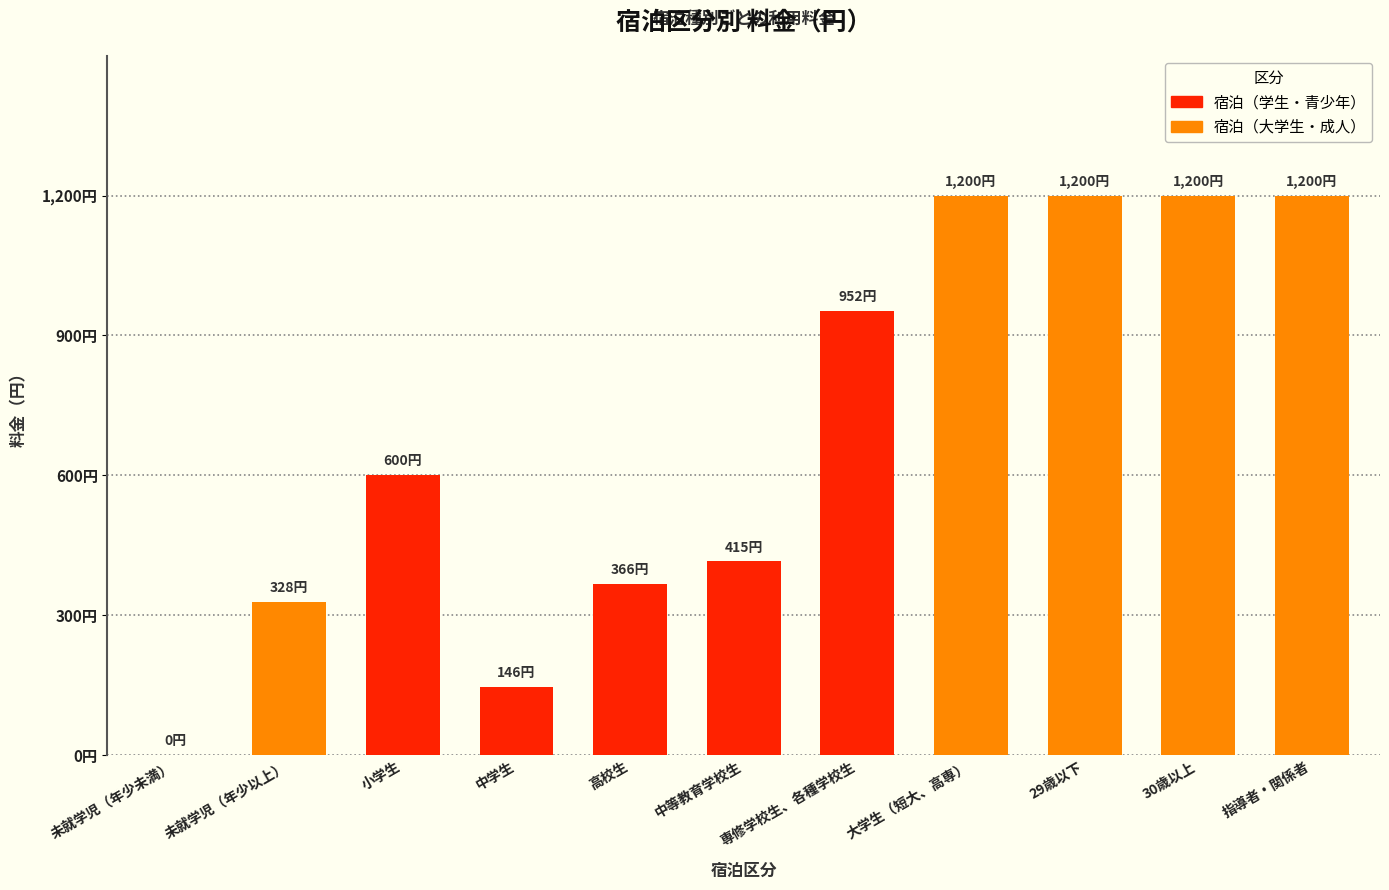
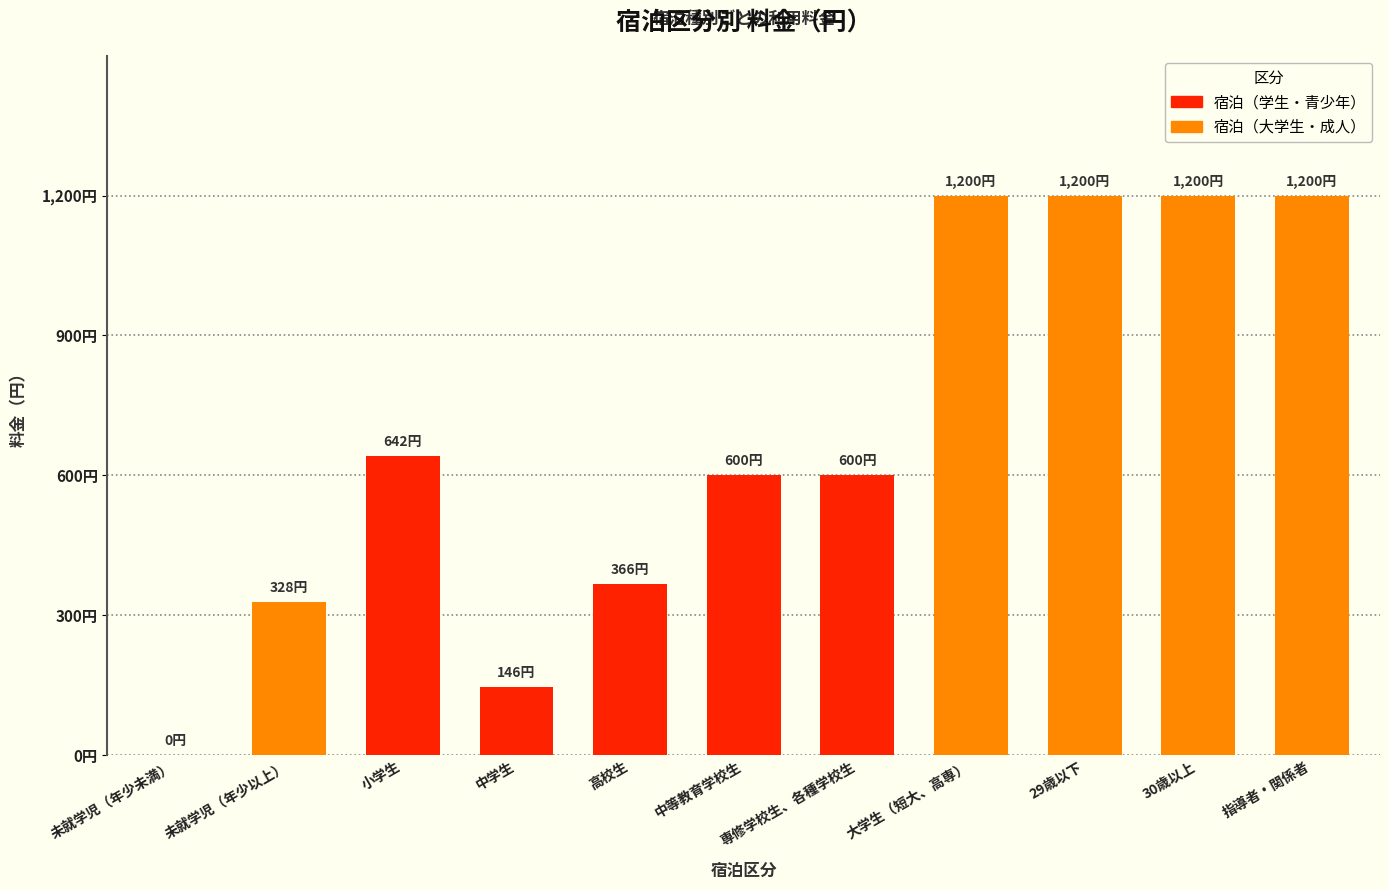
  {
    "未就学児（年少未満）": "0円",
    "未就学児（年少以上）": "328円",
-   "小学生": "600円",
+   "小学生": "642円",
    "中学生": "146円",
    "高校生": "366円",
-   "中等教育学校生": "415円",
-   "専修学校生、各種学校生": "952円",
+   "中等教育学校生": "600円",
+   "専修学校生、各種学校生": "600円",
    "大学生（短大、高専）": "1,200円",
    "29歳以下": "1,200円",
    "30歳以上": "1,200円",
    "指導者・関係者": "1,200円"
  }
